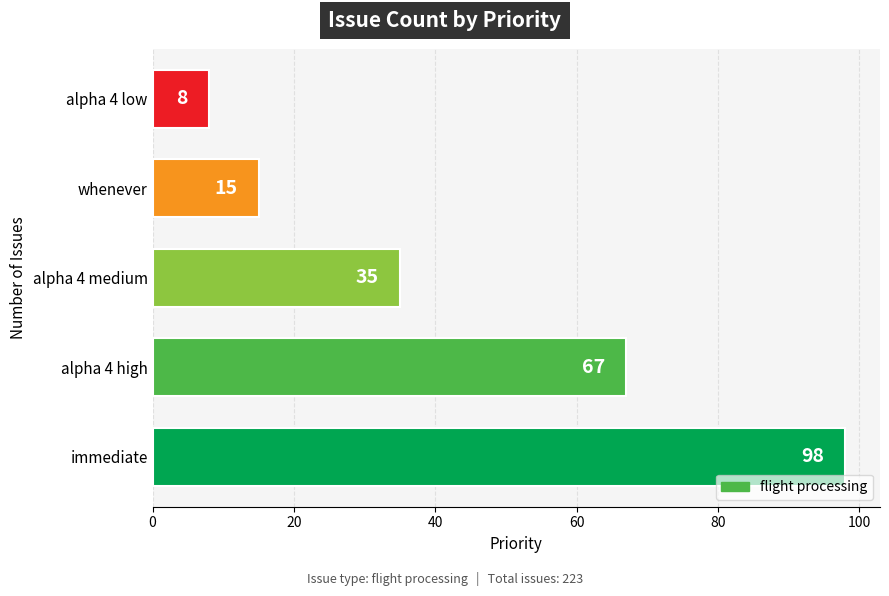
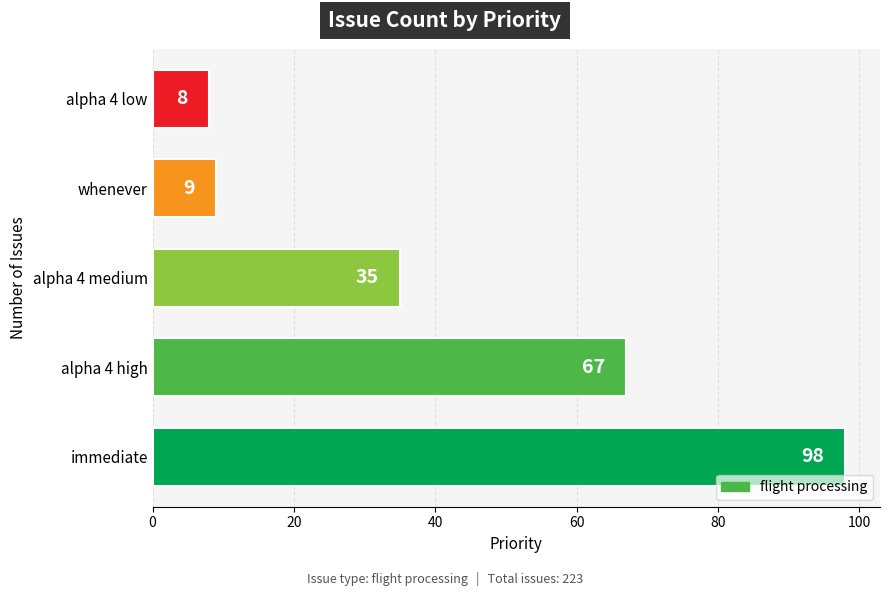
  {
    "alpha 4 low": 8,
-   "whenever": 15,
+   "whenever": 9,
    "alpha 4 medium": 35,
    "alpha 4 high": 67,
    "immediate": 98
  }
